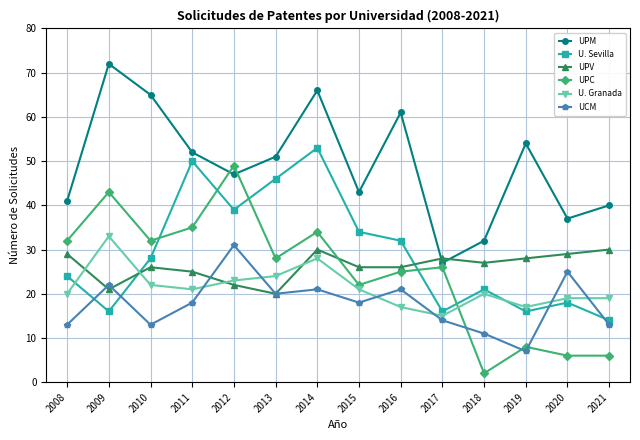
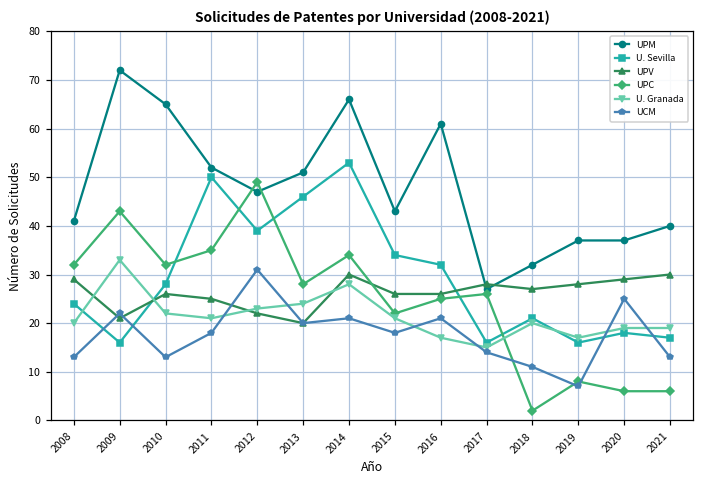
  {
    "UPM": {
      "2008": 41,
      "2009": 72,
      "2010": 65,
      "2011": 52,
      "2012": 47,
      "2013": 51,
      "2014": 66,
      "2015": 43,
      "2016": 61,
      "2017": 27,
      "2018": 32,
-     "2019": 54,
+     "2019": 37,
      "2020": 37,
      "2021": 40
    },
    "U. Sevilla": {
      "2008": 24,
      "2009": 16,
      "2010": 28,
      "2011": 50,
      "2012": 39,
      "2013": 46,
      "2014": 53,
      "2015": 34,
      "2016": 32,
      "2017": 16,
      "2018": 21,
      "2019": 16,
      "2020": 18,
-     "2021": 14
+     "2021": 17
    },
    "U. Granada": {
      "2008": 20,
      "2009": 33,
      "2010": 22,
      "2011": 21,
      "2012": 23,
      "2013": 24,
      "2014": 28,
      "2015": 21,
      "2016": 17,
      "2017": 15,
      "2018": 20,
      "2019": 17,
      "2020": 19,
      "2021": 19
    },
    "UCM": {
      "2008": 13,
      "2009": 22,
      "2010": 13,
      "2011": 18,
      "2012": 31,
      "2014": 21,
      "2015": 18,
      "2016": 21,
      "2017": 14,
      "2018": 11,
      "2019": 7,
      "2020": 25,
      "2021": 13
    }
  }
